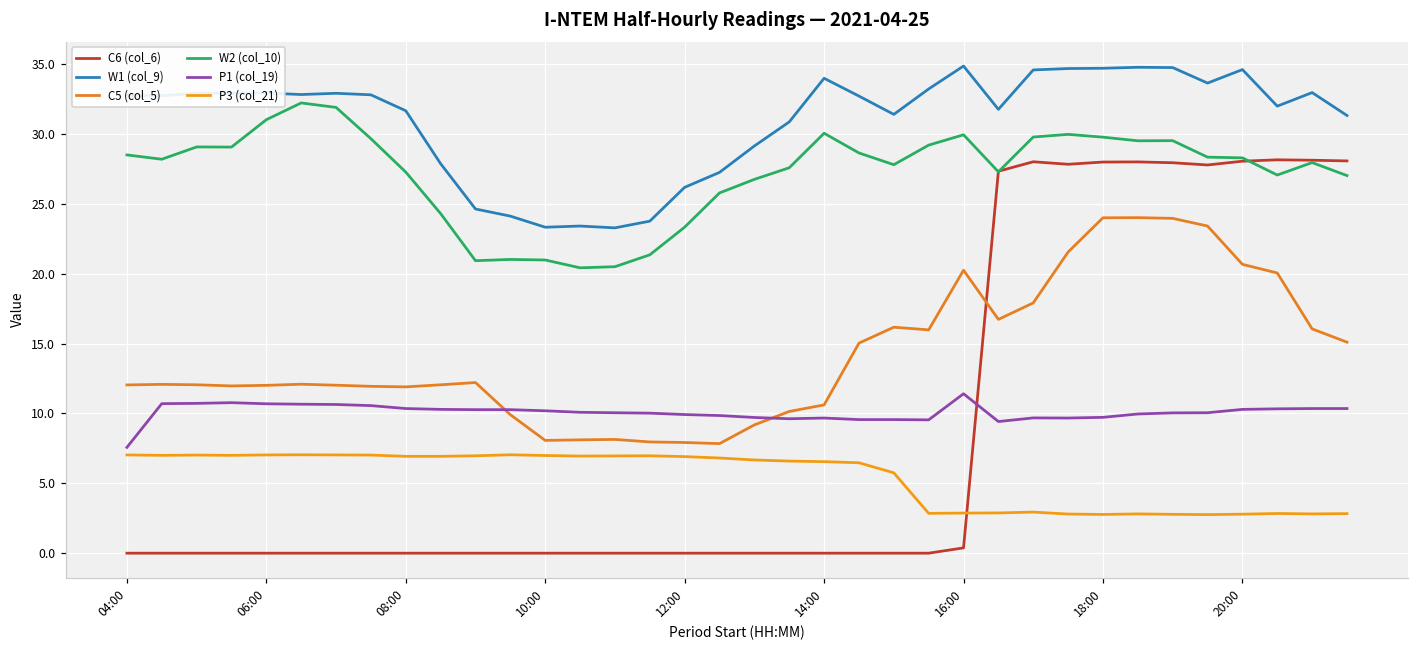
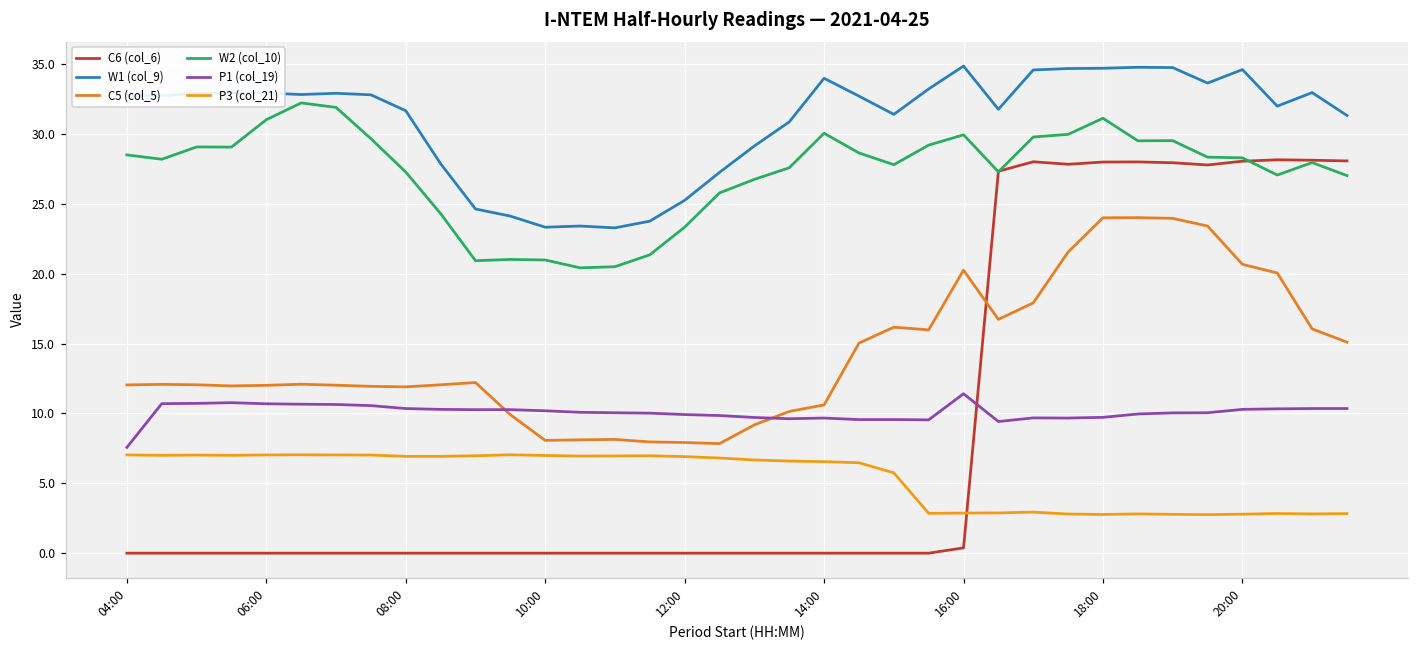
  {
    "C6 (col_6)": {
      "04:00": 0.0,
      "06:00": 0.0,
      "08:00": 0.0,
      "10:00": 0.0,
      "12:00": 0.0,
      "14:00": 0.0,
      "16:00": 0.4,
      "18:00": 28.0,
      "20:00": 28.0
    },
    "W1 (col_9)": {
      "08:00": 31.7,
      "10:00": 23.3,
-     "12:00": 26.2,
+     "12:00": 25.3,
      "14:00": 34.0,
      "16:00": 34.9,
      "18:00": 34.7,
      "20:00": 34.6
    },
    "W2 (col_10)": {
      "04:00": 28.5,
      "06:00": 31.0,
      "08:00": 27.3,
      "10:00": 21.0,
      "12:00": 23.3,
      "14:00": 30.0,
      "16:00": 29.9,
-     "18:00": 29.8,
+     "18:00": 31.1,
      "20:00": 28.3
    },
    "P1 (col_19)": {
      "04:00": 7.6,
      "06:00": 10.7,
      "08:00": 10.4,
      "10:00": 10.2,
      "12:00": 9.9,
      "14:00": 9.7,
      "16:00": 11.4,
      "18:00": 9.7,
      "20:00": 10.3
    }
  }
